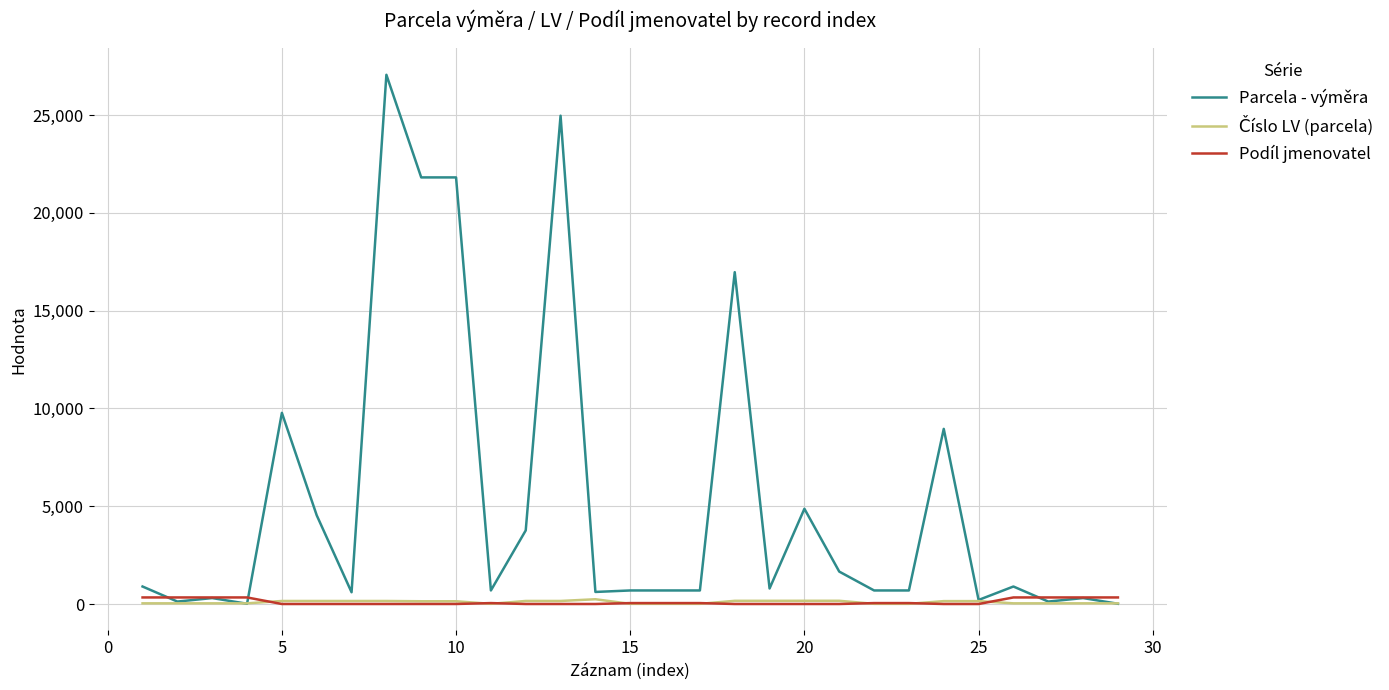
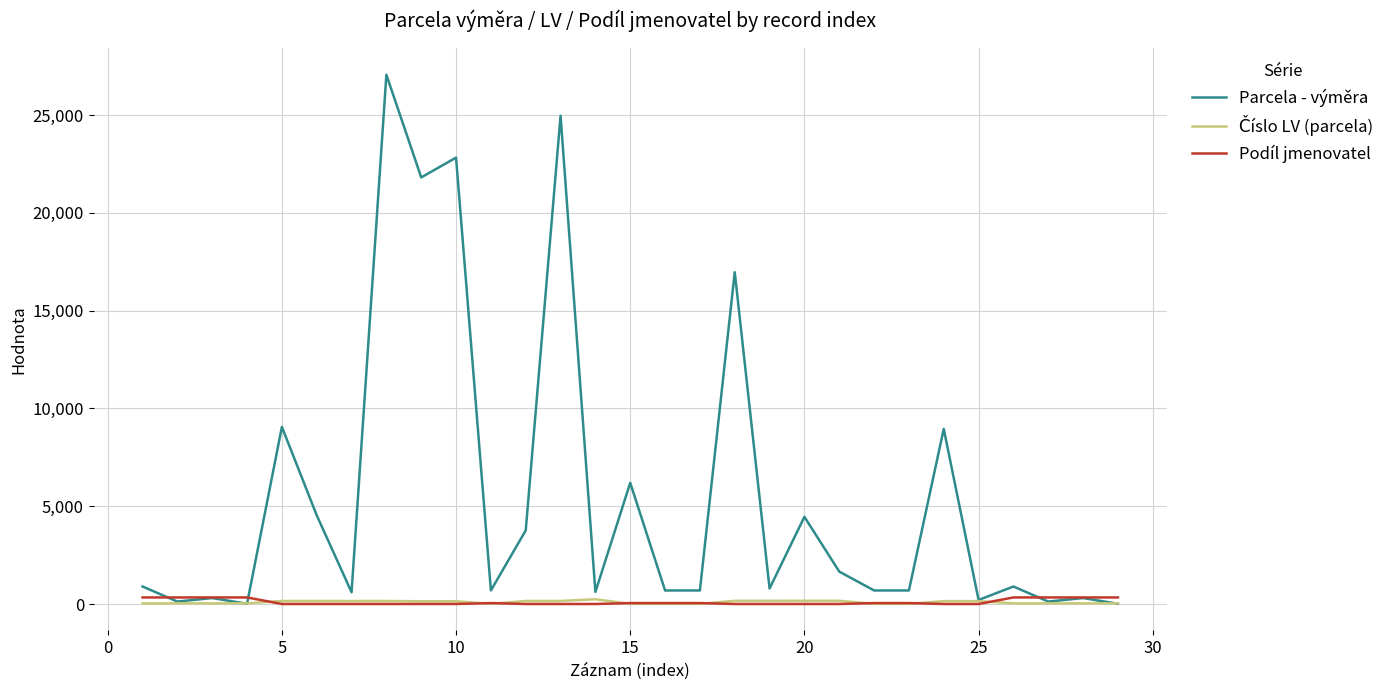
  {
    "Parcela - výměra": {
-     "5": "9,800",
-     "10": "21,800",
-     "15": "700",
-     "20": "4,900"
+     "5": "9,100",
+     "10": "22,800",
+     "15": "6,200",
+     "20": "4,500"
    },
    "Číslo LV (parcela)": {
      "5": "200",
      "10": "100",
      "20": "200"
    },
    "Podíl jmenovatel": {
      "5": "0",
      "10": "0",
      "20": "0",
      "25": "0"
    }
  }
